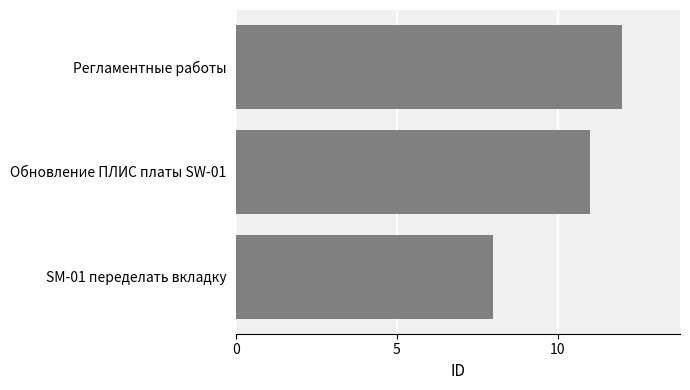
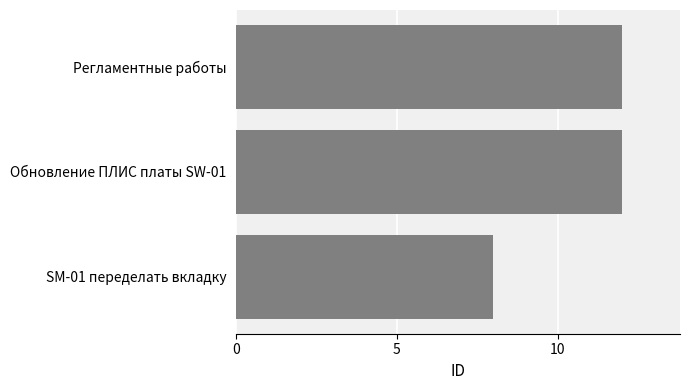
  {
    "Регламентные работы": 12,
-   "Обновление ПЛИС платы SW-01": 11,
+   "Обновление ПЛИС платы SW-01": 12,
    "SM-01 переделать вкладку": 8
  }
